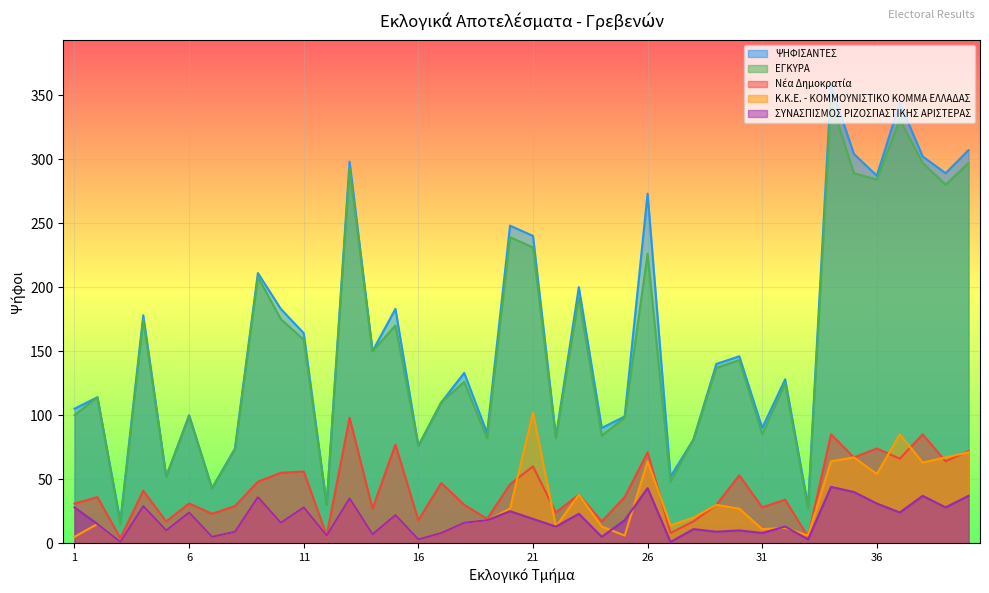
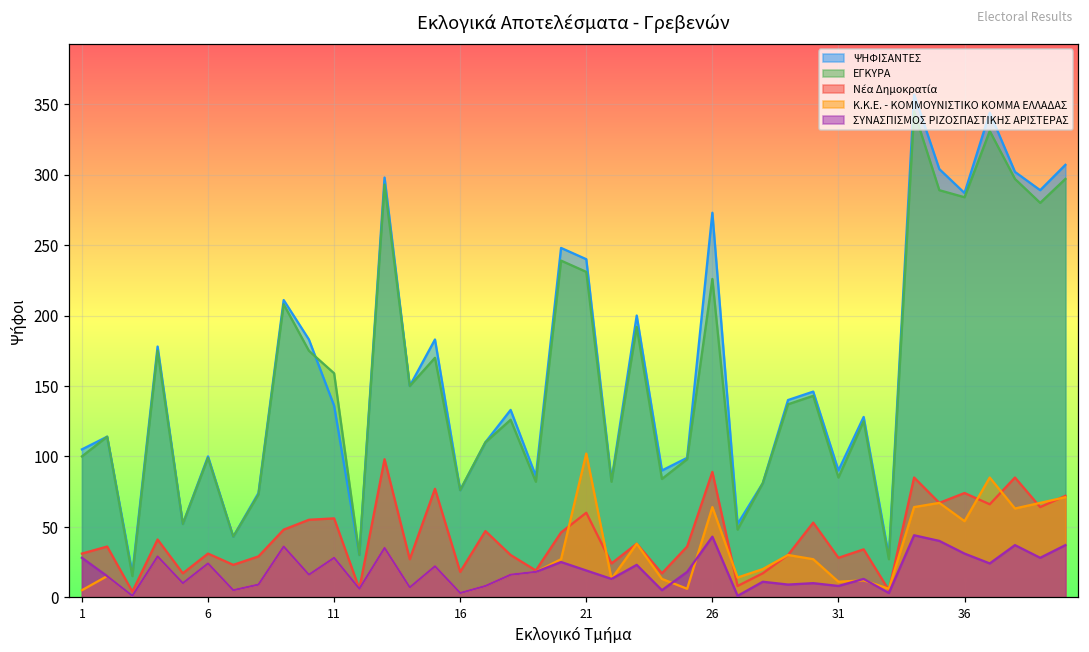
  {
    "ΨΗΦΙΣΑΝΤΕΣ": {
      "1": 105,
-     "11": 164,
+     "11": 136,
      "21": 240,
      "26": 273,
      "31": 90,
      "36": 287
    },
    "ΕΓΚΥΡΑ": {
      "1": 100,
      "11": 159,
      "21": 231,
      "26": 226,
      "31": 85,
      "36": 284
    },
    "Νέα Δημοκρατία": {
      "1": 31,
      "6": 31,
      "11": 56,
      "16": 18,
      "21": 60,
-     "26": 71,
+     "26": 89,
      "31": 28,
      "36": 74
    },
    "Κ.Κ.Ε. - ΚΟΜΜΟΥΝΙΣΤΙΚΟ ΚΟΜΜΑ ΕΛΛΑΔΑΣ": {
      "1": 5,
      "21": 102,
      "26": 64,
      "31": 11,
      "36": 54
    },
    "ΣΥΝΑΣΠΙΣΜΟΣ ΡΙΖΟΣΠΑΣΤΙΚΗΣ ΑΡΙΣΤΕΡΑΣ": {
      "1": 28,
      "21": 19,
      "26": 43,
      "31": 8,
      "36": 31
    }
  }
